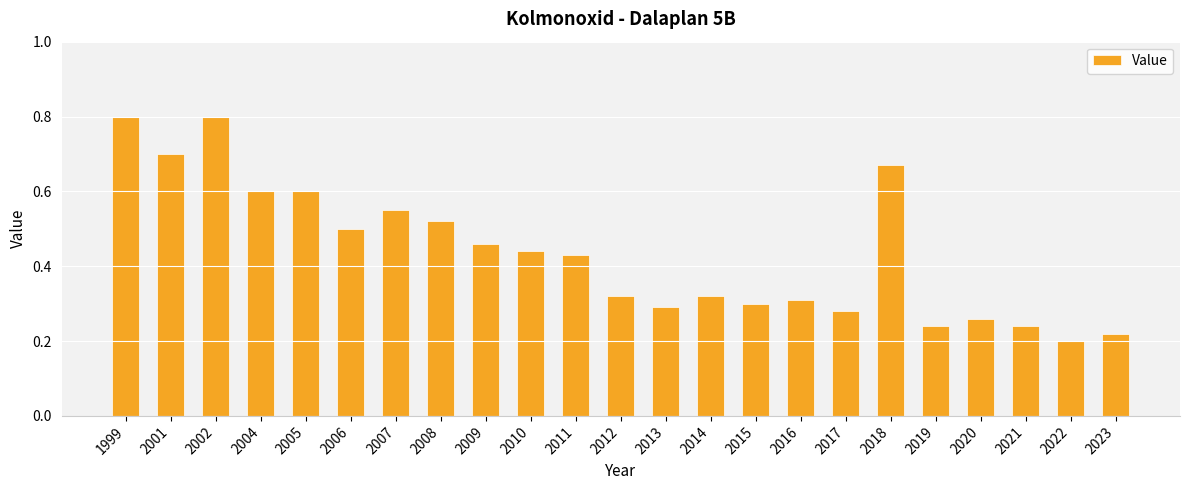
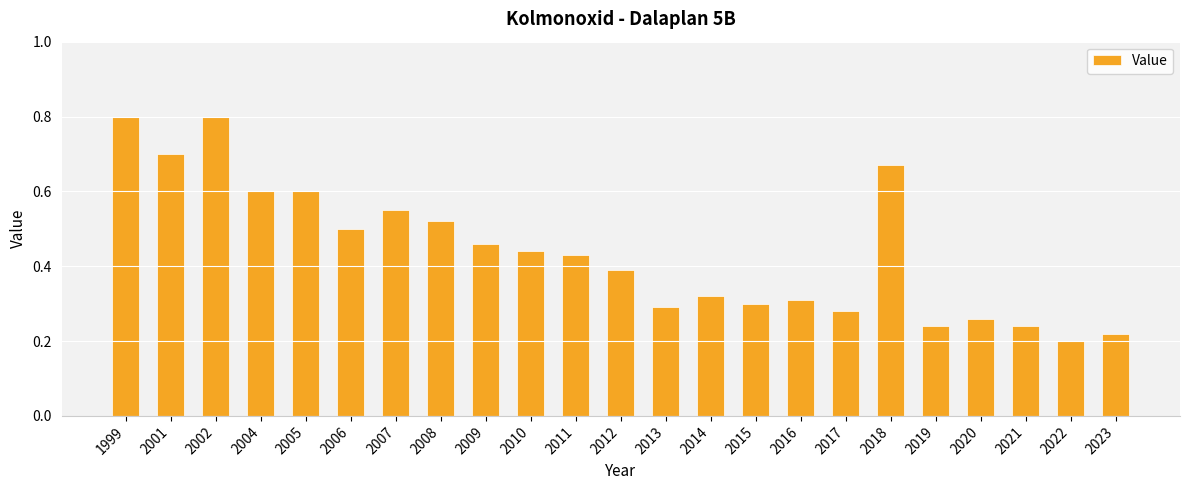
  {
    "1999": 0.80,
    "2001": 0.70,
    "2002": 0.80,
    "2004": 0.60,
    "2005": 0.60,
    "2006": 0.50,
    "2007": 0.55,
    "2008": 0.52,
    "2009": 0.46,
    "2010": 0.44,
    "2011": 0.43,
-   "2012": 0.32,
+   "2012": 0.39,
    "2013": 0.29,
    "2014": 0.32,
    "2015": 0.30,
    "2016": 0.31,
    "2017": 0.28,
    "2018": 0.67,
    "2019": 0.24,
    "2020": 0.26,
    "2021": 0.24,
    "2022": 0.20,
    "2023": 0.22
  }
